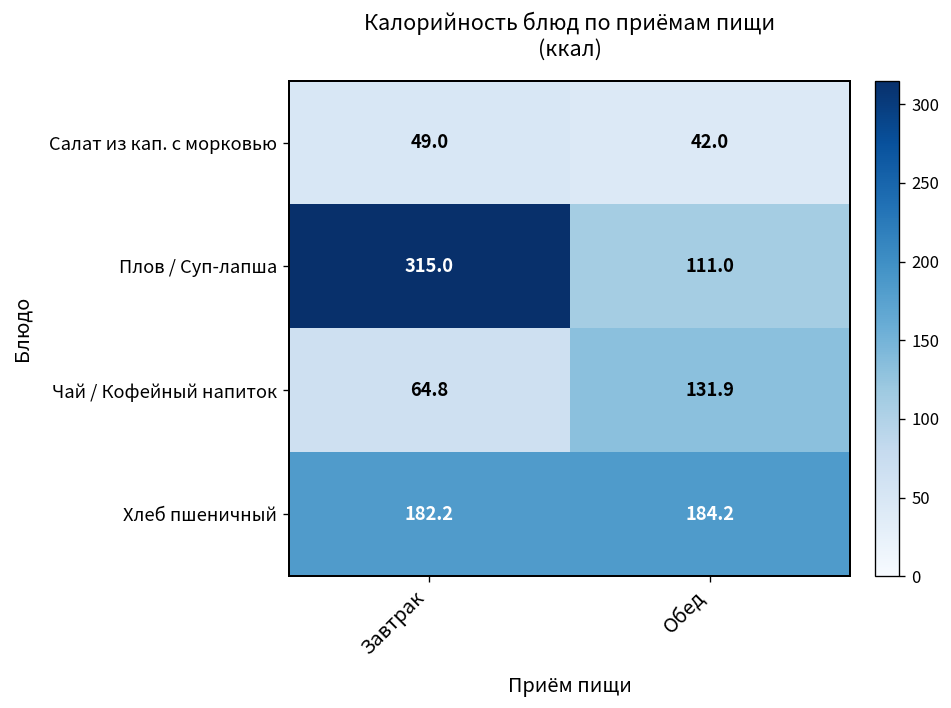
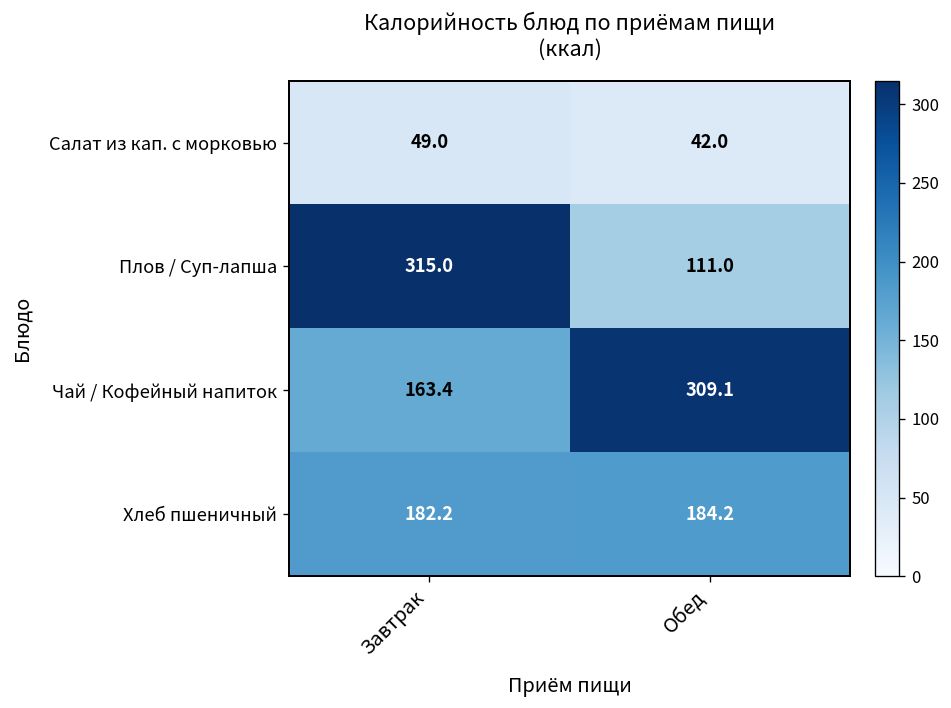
  {
    "Салат из кап. с морковью": {
      "Завтрак": 49.0,
      "Обед": 42.0
    },
    "Плов / Суп-лапша": {
      "Завтрак": 315.0,
      "Обед": 111.0
    },
    "Чай / Кофейный напиток": {
-     "Завтрак": 64.8,
-     "Обед": 131.9
+     "Завтрак": 163.4,
+     "Обед": 309.1
    },
    "Хлеб пшеничный": {
      "Завтрак": 182.2,
      "Обед": 184.2
    }
  }
